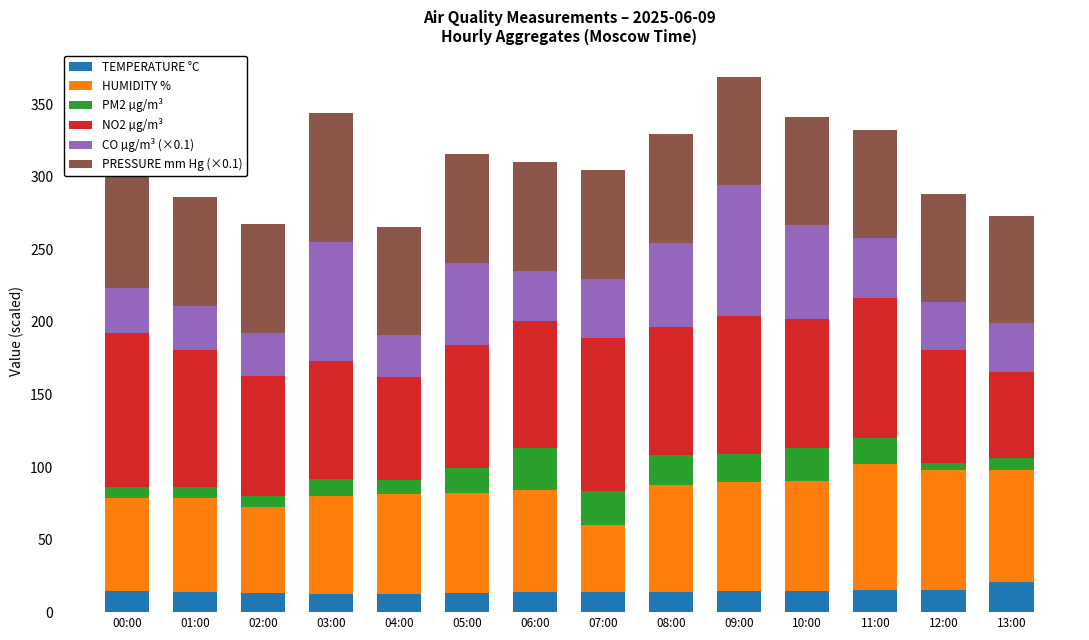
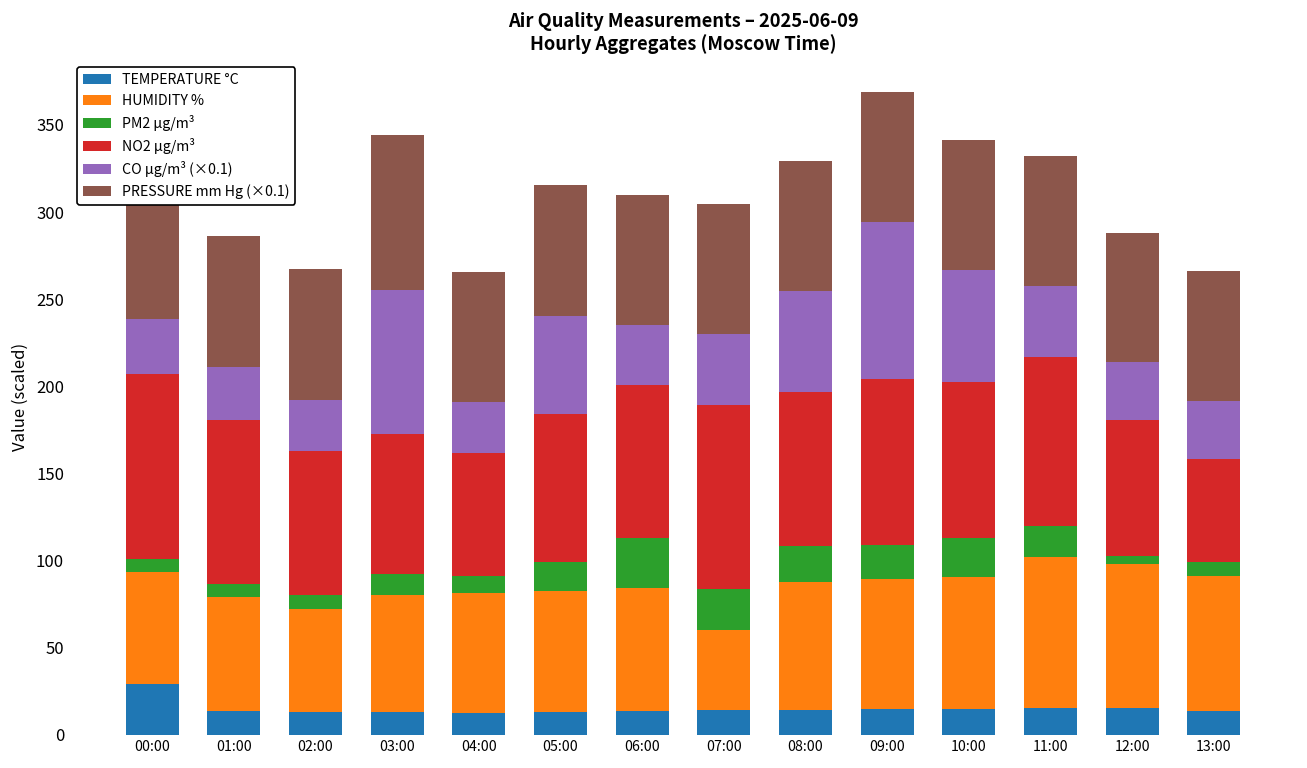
  {
    "TEMPERATURE °C": {
-     "00:00": 15,
+     "00:00": 29,
      "01:00": 14,
      "02:00": 13,
      "03:00": 13,
      "04:00": 13,
      "05:00": 13,
      "06:00": 14,
      "07:00": 14,
      "08:00": 14,
      "09:00": 14,
      "10:00": 15,
      "11:00": 15,
      "12:00": 15,
-     "13:00": 21
+     "13:00": 14
    },
    "HUMIDITY %": {
      "00:00": 64,
      "01:00": 65,
      "02:00": 59,
      "03:00": 67,
      "04:00": 69,
      "05:00": 69,
      "06:00": 70,
      "07:00": 46,
      "08:00": 74,
      "09:00": 75,
      "10:00": 76,
      "11:00": 87,
      "12:00": 83,
      "13:00": 77
    },
    "PM2 µg/m³": {
      "00:00": 7,
      "01:00": 8,
      "02:00": 8,
      "03:00": 12,
      "04:00": 10,
      "05:00": 17,
      "06:00": 29,
      "07:00": 24,
      "08:00": 20,
      "09:00": 19,
      "10:00": 23,
      "11:00": 18,
      "12:00": 5,
      "13:00": 8
    },
    "NO2 µg/m³": {
      "00:00": 107,
      "01:00": 94,
      "02:00": 83,
      "03:00": 81,
      "04:00": 71,
      "05:00": 85,
      "06:00": 88,
      "07:00": 105,
      "08:00": 89,
      "09:00": 95,
      "10:00": 89,
      "11:00": 97,
      "12:00": 78,
      "13:00": 59
    },
    "CO µg/m³ (×0.1)": {
      "00:00": 31,
      "01:00": 31,
      "02:00": 30,
      "03:00": 82,
      "04:00": 29,
      "05:00": 56,
      "06:00": 35,
      "07:00": 41,
      "08:00": 58,
      "09:00": 90,
      "10:00": 65,
      "11:00": 41,
      "12:00": 33,
      "13:00": 34
    },
    "PRESSURE mm Hg (×0.1)": {
      "01:00": 75,
      "02:00": 75,
      "03:00": 89,
      "04:00": 75,
      "05:00": 75,
      "06:00": 75,
      "07:00": 75,
      "08:00": 75,
      "09:00": 75,
      "10:00": 74,
      "11:00": 74,
      "12:00": 74,
      "13:00": 74
    }
  }
